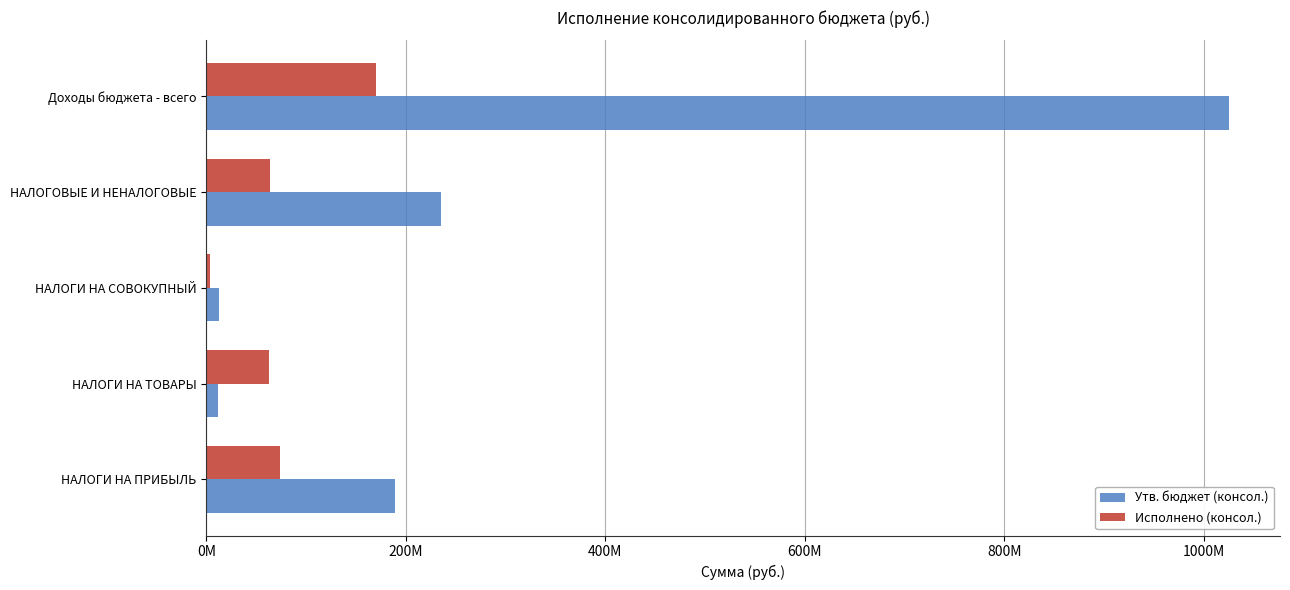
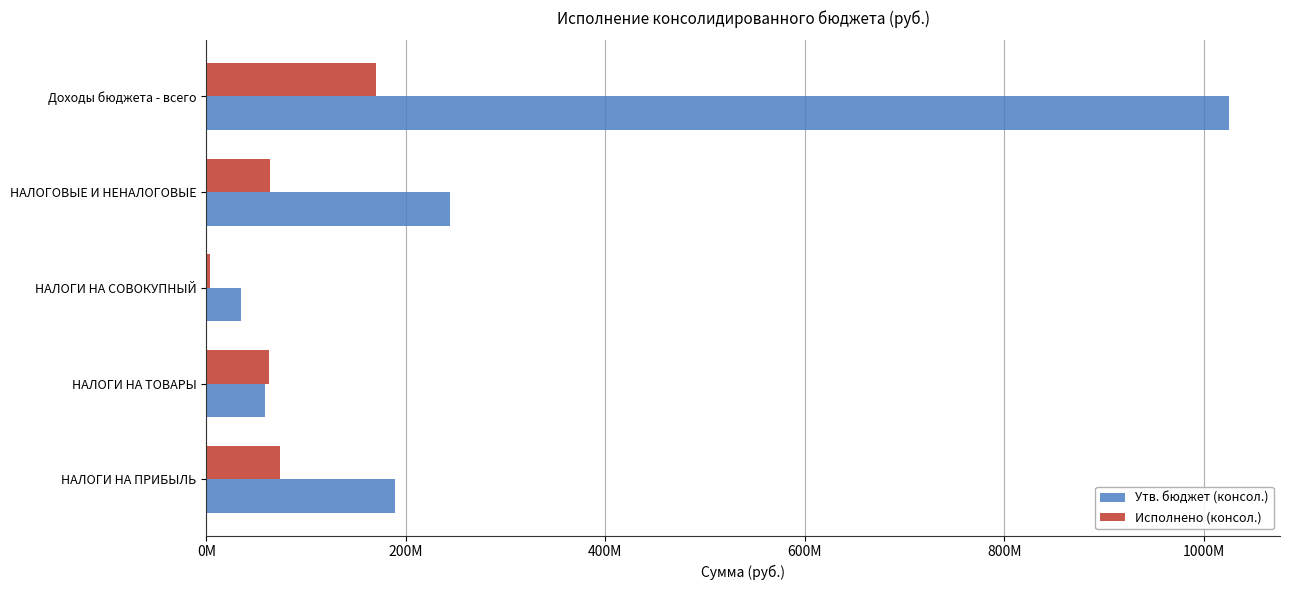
  {
    "Утв. бюджет (консол.)": {
      "Доходы бюджета - всего": 1030000000,
-     "НАЛОГОВЫЕ И НЕНАЛОГОВЫЕ": 235000000,
-     "НАЛОГИ НА СОВОКУПНЫЙ": 10000000,
-     "НАЛОГИ НА ТОВАРЫ": 10000000,
+     "НАЛОГОВЫЕ И НЕНАЛОГОВЫЕ": 244000000,
+     "НАЛОГИ НА СОВОКУПНЫЙ": 30000000,
+     "НАЛОГИ НА ТОВАРЫ": 60000000,
      "НАЛОГИ НА ПРИБЫЛЬ": 190000000
    },
    "Исполнено (консол.)": {
      "Доходы бюджета - всего": 170000000,
      "НАЛОГОВЫЕ И НЕНАЛОГОВЫЕ": 60000000,
      "НАЛОГИ НА СОВОКУПНЫЙ": 0,
      "НАЛОГИ НА ТОВАРЫ": 60000000,
      "НАЛОГИ НА ПРИБЫЛЬ": 70000000
    }
  }
